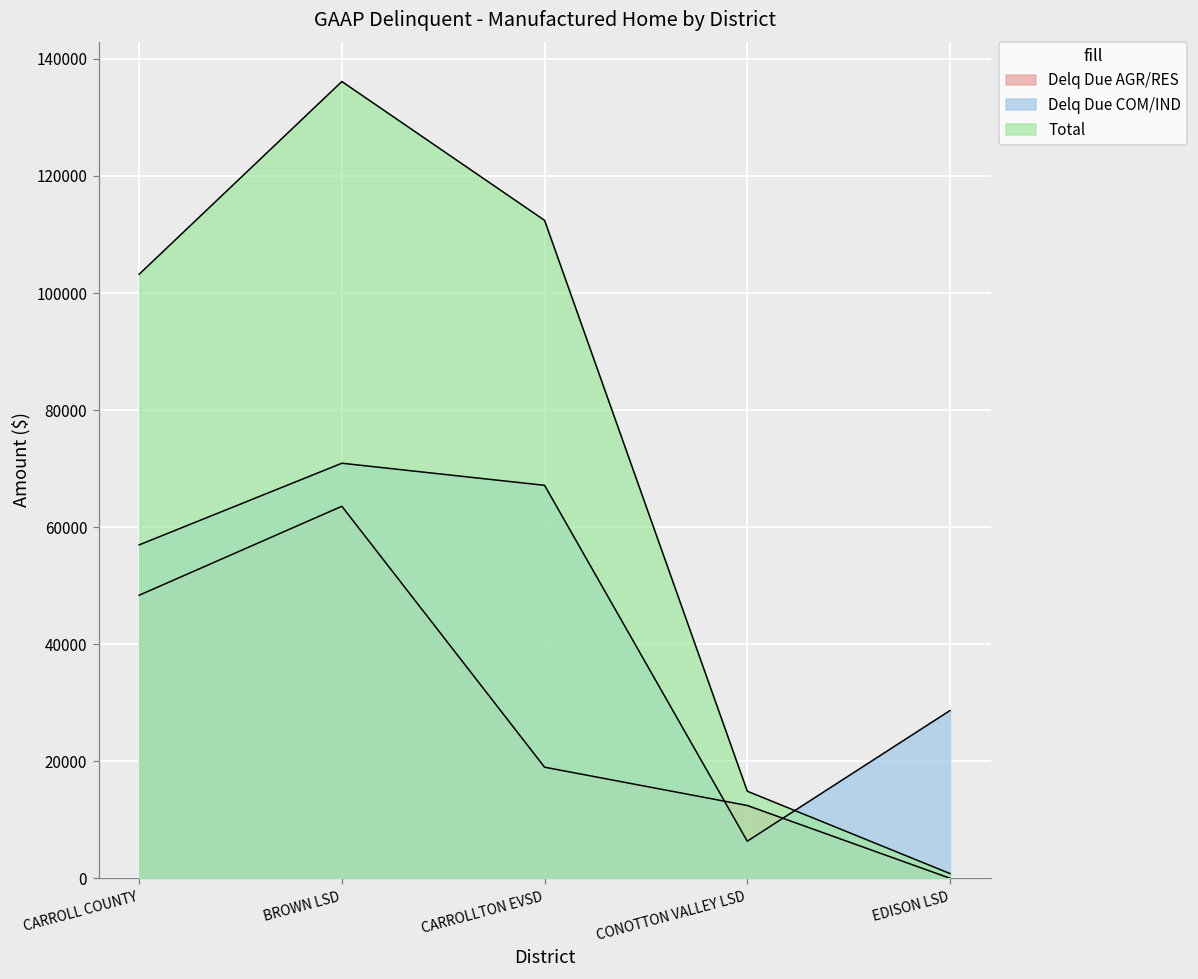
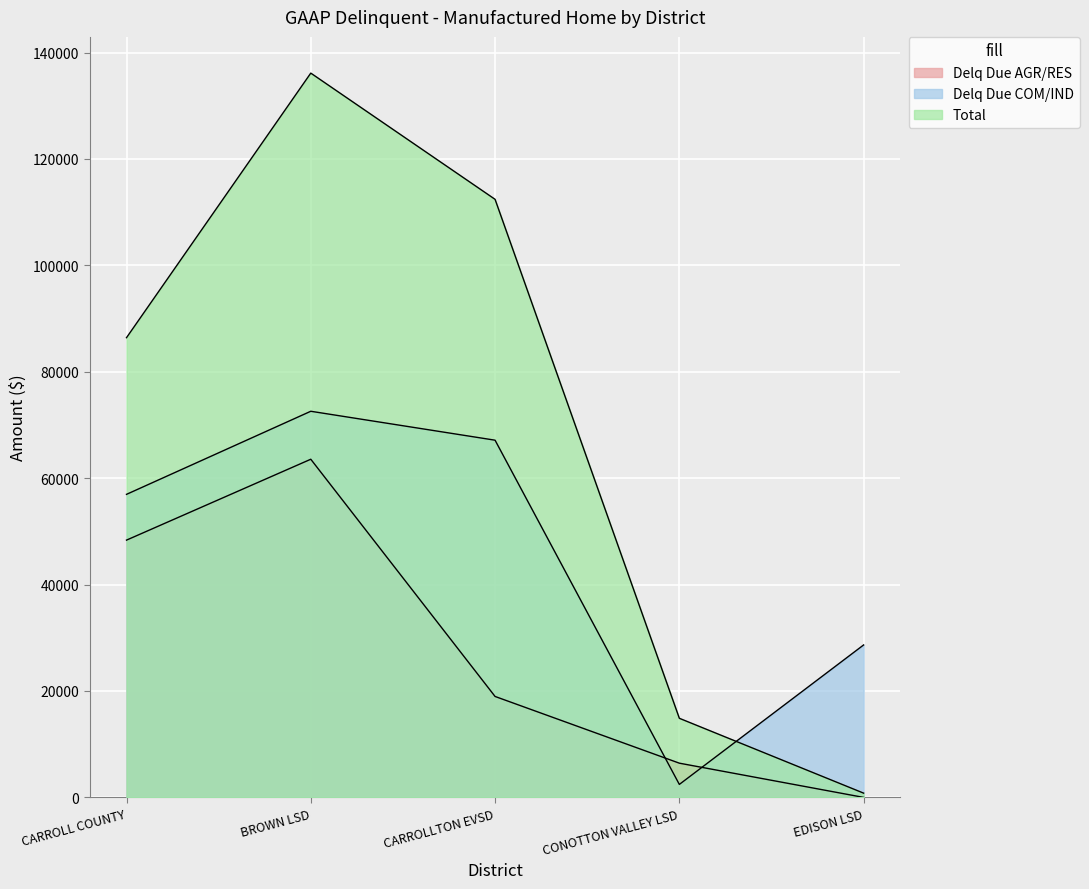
  {
    "Delq Due AGR/RES": {
      "CARROLL COUNTY": 48000,
      "BROWN LSD": 64000,
      "CARROLLTON EVSD": 19000,
-     "CONOTTON VALLEY LSD": 12000,
+     "CONOTTON VALLEY LSD": 6000,
      "EDISON LSD": 0
    },
    "Delq Due COM/IND": {
      "CARROLL COUNTY": 57000,
-     "BROWN LSD": 71000,
+     "BROWN LSD": 73000,
      "CARROLLTON EVSD": 67000,
-     "CONOTTON VALLEY LSD": 6000,
+     "CONOTTON VALLEY LSD": 2000,
      "EDISON LSD": 29000
    },
    "Total": {
-     "CARROLL COUNTY": 103000,
+     "CARROLL COUNTY": 86000,
      "BROWN LSD": 136000,
      "CARROLLTON EVSD": 112000,
      "CONOTTON VALLEY LSD": 15000,
      "EDISON LSD": 1000
    }
  }
